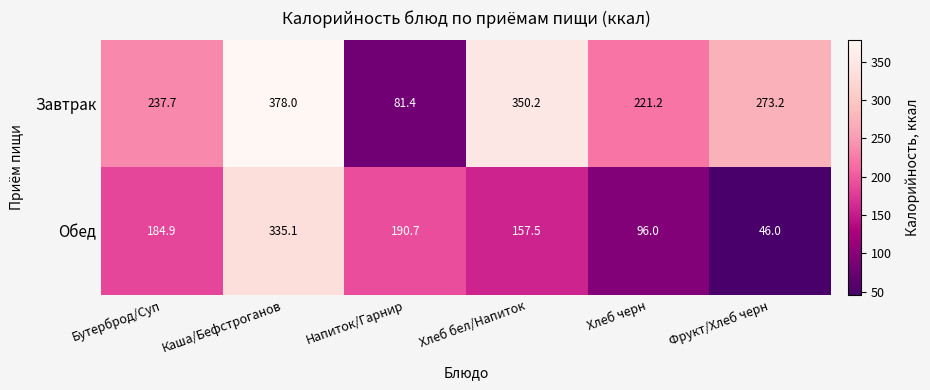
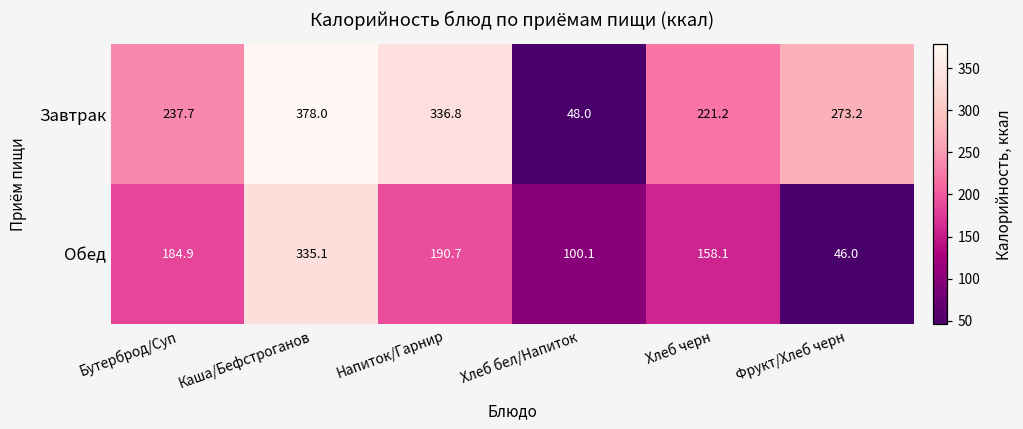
  {
    "Завтрак": {
      "Бутерброд/Суп": 237.7,
      "Каша/Бефстроганов": 378.0,
-     "Напиток/Гарнир": 81.4,
-     "Хлеб бел/Напиток": 350.2,
+     "Напиток/Гарнир": 336.8,
+     "Хлеб бел/Напиток": 48.0,
      "Хлеб черн": 221.2,
      "Фрукт/Хлеб черн": 273.2
    },
    "Обед": {
      "Бутерброд/Суп": 184.9,
      "Каша/Бефстроганов": 335.1,
      "Напиток/Гарнир": 190.7,
-     "Хлеб бел/Напиток": 157.5,
-     "Хлеб черн": 96.0,
+     "Хлеб бел/Напиток": 100.1,
+     "Хлеб черн": 158.1,
      "Фрукт/Хлеб черн": 46.0
    }
  }
